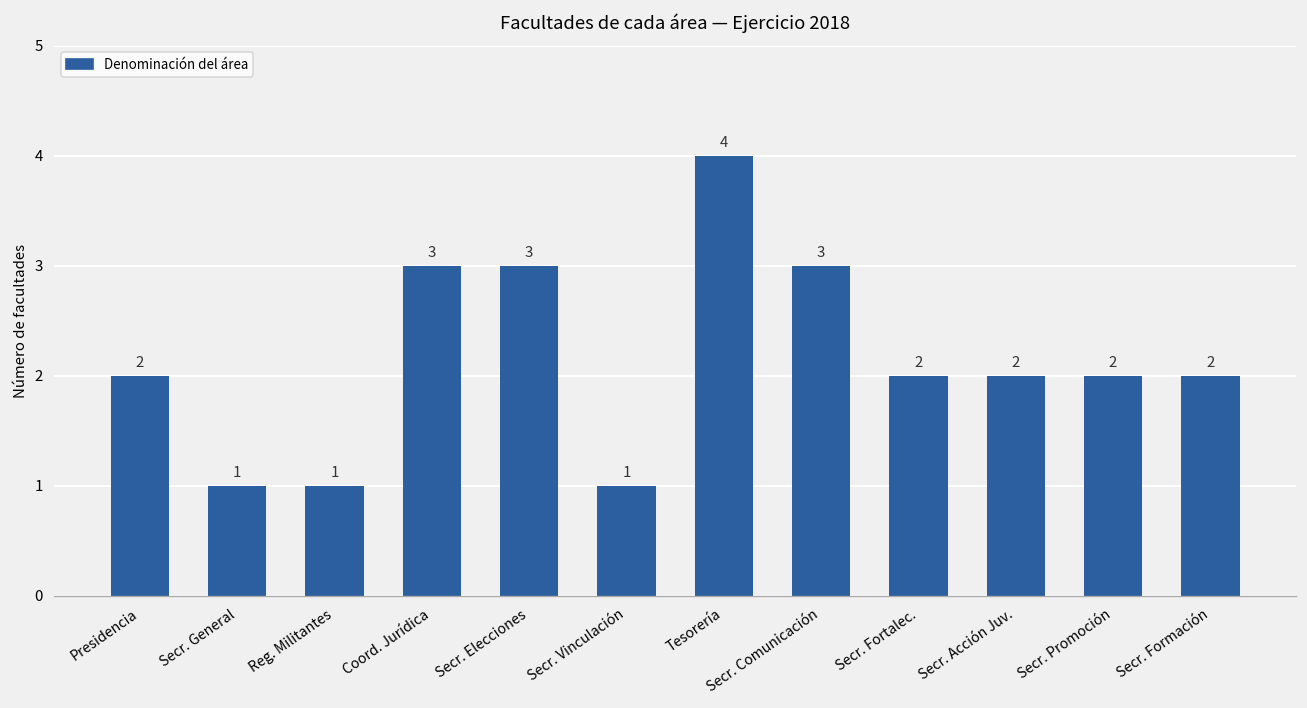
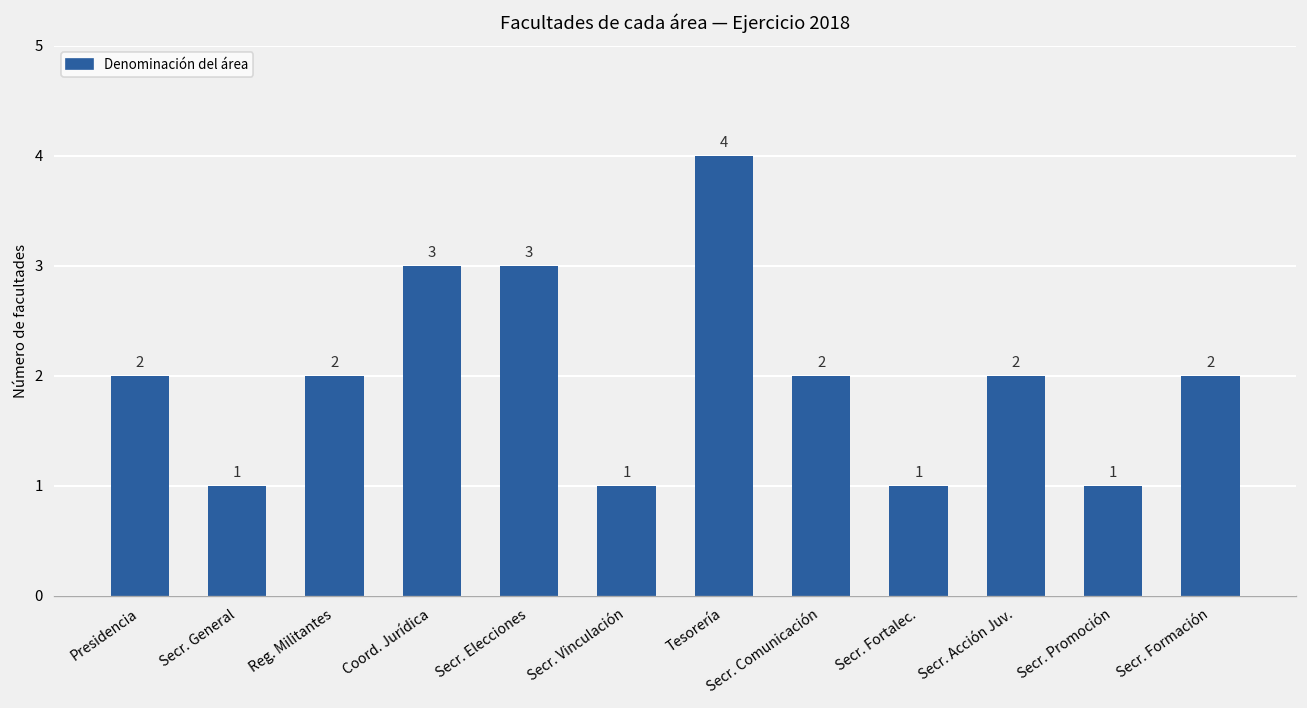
  {
    "Presidencia": 2,
    "Secr. General": 1,
-   "Reg. Militantes": 1,
+   "Reg. Militantes": 2,
    "Coord. Jurídica": 3,
    "Secr. Elecciones": 3,
    "Secr. Vinculación": 1,
    "Tesorería": 4,
-   "Secr. Comunicación": 3,
-   "Secr. Fortalec.": 2,
+   "Secr. Comunicación": 2,
+   "Secr. Fortalec.": 1,
    "Secr. Acción Juv.": 2,
-   "Secr. Promoción": 2,
+   "Secr. Promoción": 1,
    "Secr. Formación": 2
  }
